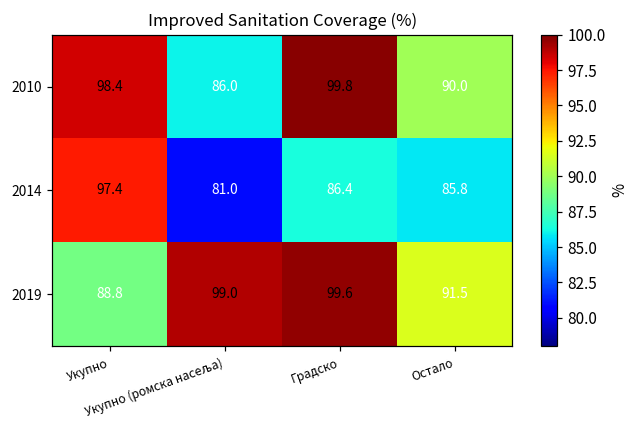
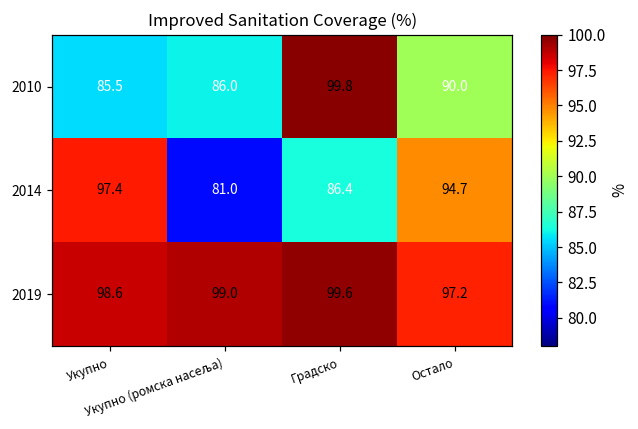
  {
    "2010": {
-     "Укупно": 98.4,
+     "Укупно": 85.5,
      "Укупно (ромска насеља)": 86.0,
      "Градско": 99.8,
      "Остало": 90.0
    },
    "2014": {
      "Укупно": 97.4,
      "Укупно (ромска насеља)": 81.0,
      "Градско": 86.4,
-     "Остало": 85.8
+     "Остало": 94.7
    },
    "2019": {
-     "Укупно": 88.8,
+     "Укупно": 98.6,
      "Укупно (ромска насеља)": 99.0,
      "Градско": 99.6,
-     "Остало": 91.5
+     "Остало": 97.2
    }
  }
